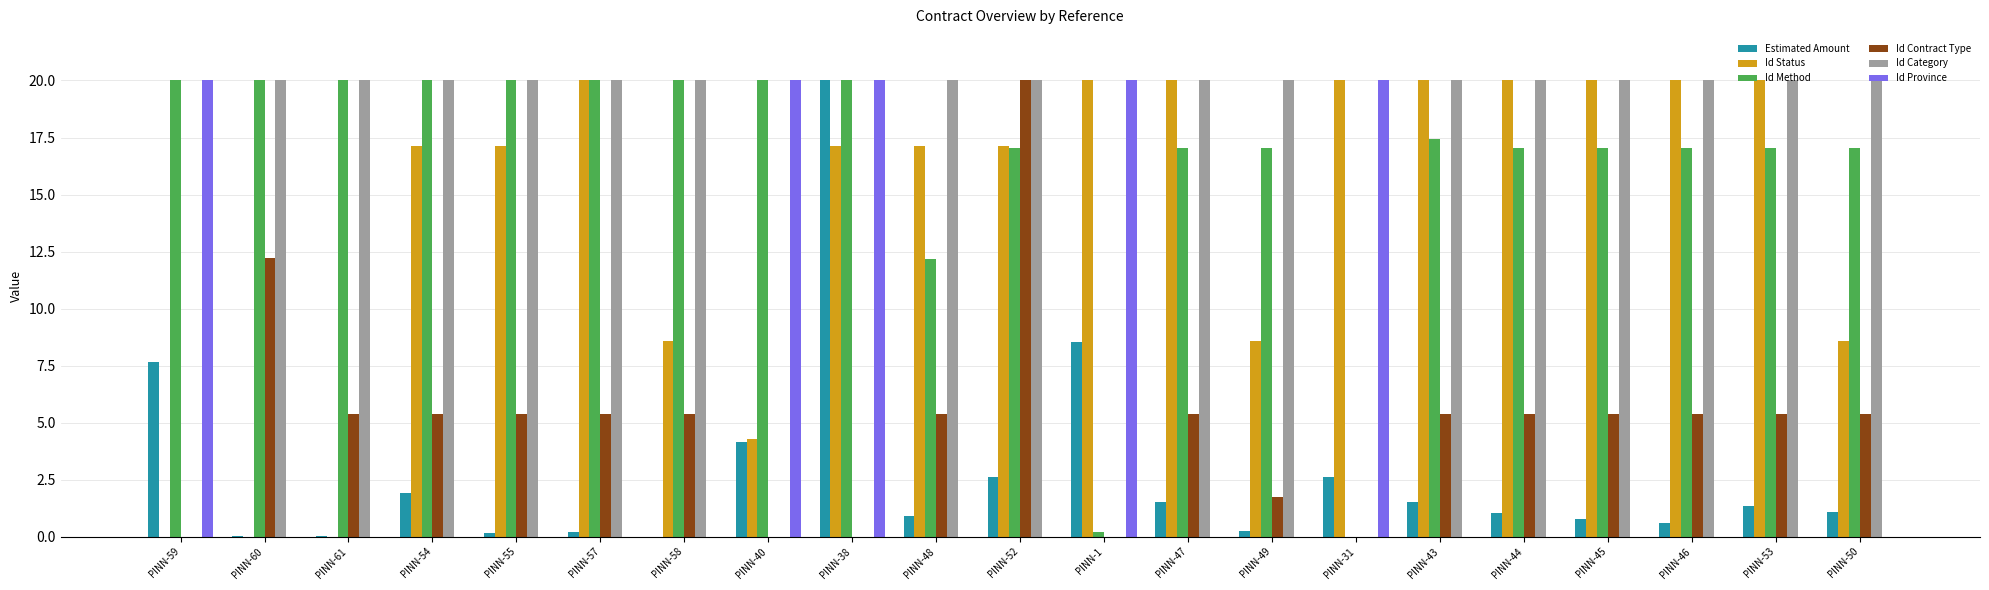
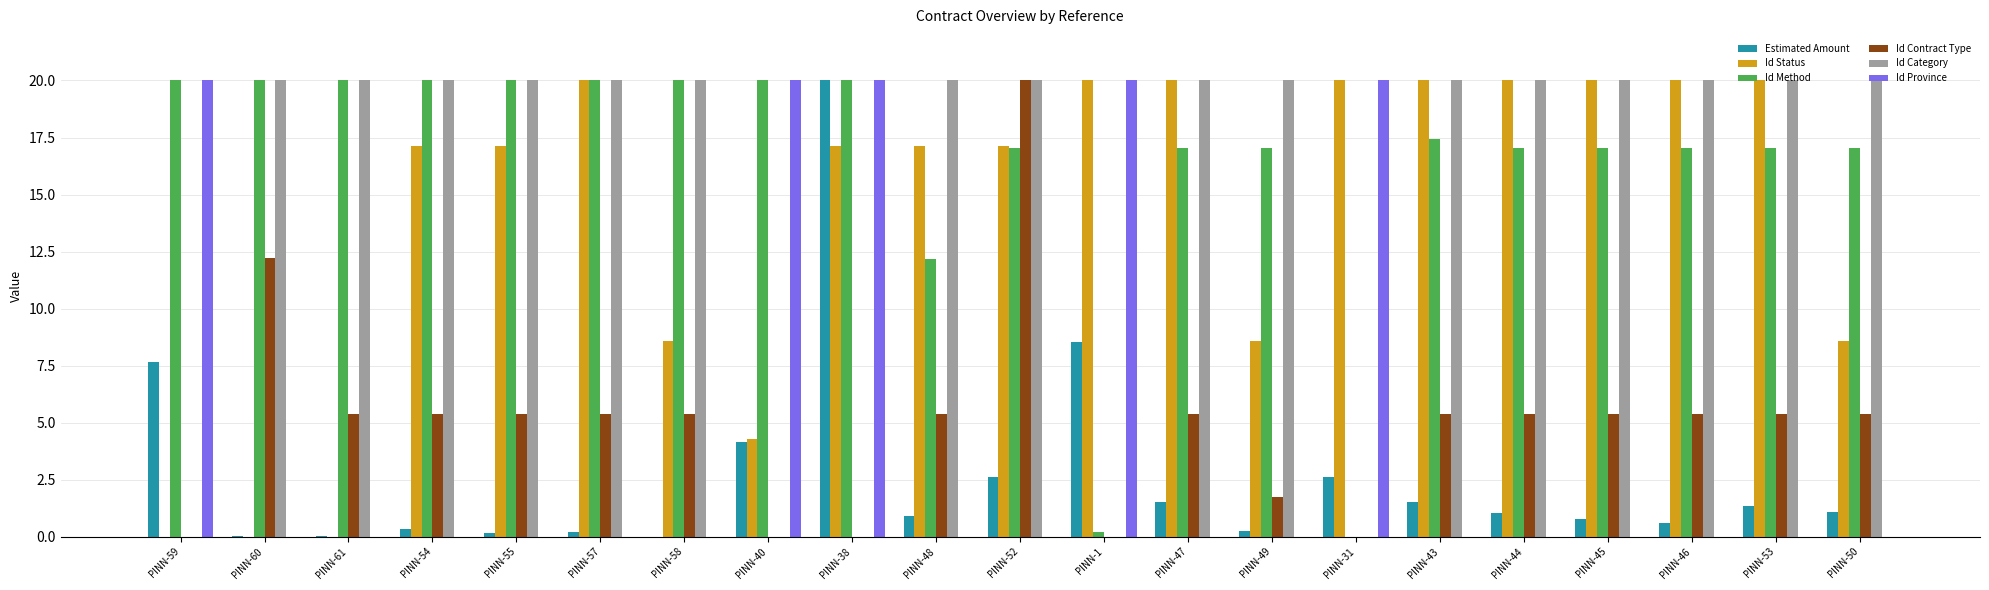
  {
    "Estimated Amount": {
      "PINN-59": 7.6,
-     "PINN-54": 1.9,
+     "PINN-54": 0.3,
      "PINN-55": 0.1,
      "PINN-57": 0.2,
      "PINN-58": 0.0,
      "PINN-40": 4.2,
      "PINN-38": 20.0,
      "PINN-48": 0.9,
      "PINN-52": 2.6,
      "PINN-1": 8.5,
      "PINN-47": 1.5,
      "PINN-49": 0.2,
      "PINN-31": 2.6,
      "PINN-43": 1.5,
      "PINN-44": 1.0,
      "PINN-45": 0.8,
      "PINN-46": 0.6,
      "PINN-53": 1.4,
      "PINN-50": 1.1
    },
    "Id Status": {
      "PINN-59": 0.0,
      "PINN-60": 0.0,
      "PINN-61": 0.0,
      "PINN-54": 17.1,
      "PINN-55": 17.1,
      "PINN-57": 20.0,
      "PINN-58": 8.6,
      "PINN-40": 4.3,
      "PINN-38": 17.1,
      "PINN-48": 17.1,
      "PINN-52": 17.1,
      "PINN-1": 20.0,
      "PINN-47": 20.0,
      "PINN-49": 8.6,
      "PINN-31": 20.0,
      "PINN-43": 20.0,
      "PINN-44": 20.0,
      "PINN-45": 20.0,
      "PINN-46": 20.0,
      "PINN-53": 20.0,
      "PINN-50": 8.6
    },
    "Id Method": {
      "PINN-59": 20.0,
      "PINN-60": 20.0,
      "PINN-61": 20.0,
      "PINN-54": 20.0,
      "PINN-55": 20.0,
      "PINN-57": 20.0,
      "PINN-58": 20.0,
      "PINN-40": 20.0,
      "PINN-38": 20.0,
      "PINN-48": 12.2,
      "PINN-52": 17.1,
      "PINN-1": 0.2,
      "PINN-47": 17.1,
      "PINN-49": 17.1,
      "PINN-31": 0.0,
      "PINN-43": 17.5,
      "PINN-44": 17.1,
      "PINN-45": 17.1,
      "PINN-46": 17.1,
      "PINN-53": 17.1,
      "PINN-50": 17.1
    },
    "Id Contract Type": {
      "PINN-59": 0.0,
      "PINN-60": 12.2,
      "PINN-61": 5.4,
      "PINN-54": 5.4,
      "PINN-55": 5.4,
      "PINN-57": 5.4,
      "PINN-58": 5.4,
      "PINN-40": 0.0,
      "PINN-38": 0.0,
      "PINN-48": 5.4,
      "PINN-52": 20.0,
      "PINN-1": 0.0,
      "PINN-47": 5.4,
      "PINN-49": 1.7,
      "PINN-31": 0.0,
      "PINN-43": 5.4,
      "PINN-44": 5.4,
      "PINN-45": 5.4,
      "PINN-46": 5.4,
      "PINN-53": 5.4,
      "PINN-50": 5.4
    },
    "Id Category": {
      "PINN-59": 0.0,
      "PINN-60": 20.0,
      "PINN-61": 20.0,
      "PINN-54": 20.0,
      "PINN-55": 20.0,
      "PINN-57": 20.0,
      "PINN-58": 20.0,
      "PINN-40": 0.0,
      "PINN-38": 0.0,
      "PINN-48": 20.0,
      "PINN-52": 20.0,
      "PINN-1": 0.0,
      "PINN-47": 20.0,
      "PINN-49": 20.0,
      "PINN-31": 0.0,
      "PINN-43": 20.0,
      "PINN-44": 20.0,
      "PINN-45": 20.0,
      "PINN-46": 20.0,
      "PINN-53": 20.0,
      "PINN-50": 20.0
    },
    "Id Province": {
      "PINN-59": 20.0,
      "PINN-60": 0.0,
      "PINN-61": 0.0,
      "PINN-54": 0.0,
      "PINN-55": 0.0,
      "PINN-57": 0.0,
      "PINN-58": 0.0,
      "PINN-40": 20.0,
      "PINN-38": 20.0,
      "PINN-48": 0.0,
      "PINN-52": 0.0,
      "PINN-1": 20.0,
      "PINN-47": 0.0,
      "PINN-49": 0.0,
      "PINN-31": 20.0,
      "PINN-43": 0.0,
      "PINN-44": 0.0,
      "PINN-45": 0.0,
      "PINN-46": 0.0,
      "PINN-53": 0.0,
      "PINN-50": 0.0
    }
  }
